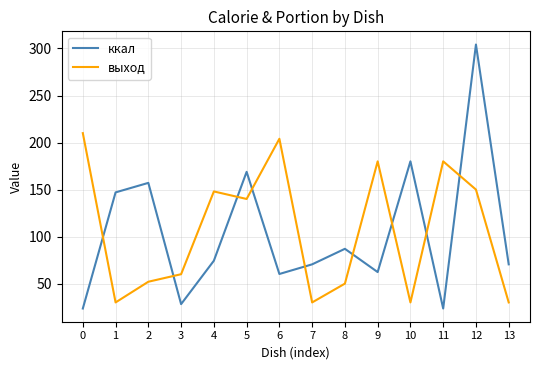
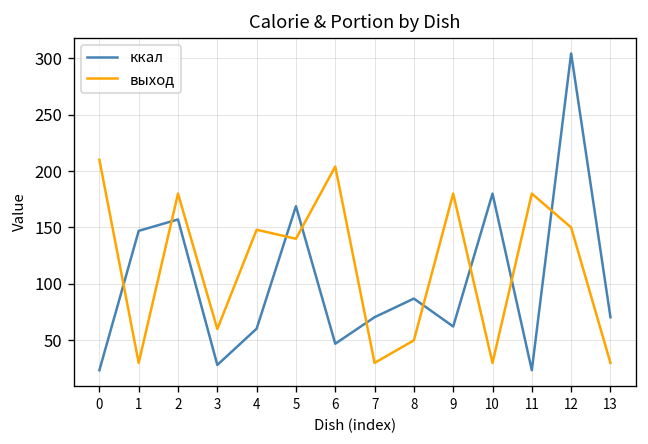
  {
    "ккал": {
      "0": 20,
      "1": 150,
      "2": 160,
      "3": 30,
-     "4": 70,
+     "4": 60,
      "5": 170,
-     "6": 60,
+     "6": 50,
      "7": 70,
      "8": 90,
      "9": 60,
      "10": 180,
      "11": 20,
      "12": 300,
      "13": 70
    },
    "выход": {
      "0": 210,
      "1": 30,
-     "2": 50,
+     "2": 180,
      "3": 60,
      "4": 150,
      "5": 140,
      "6": 200,
      "7": 30,
      "8": 50,
      "9": 180,
      "10": 30,
      "11": 180,
      "12": 150,
      "13": 30
    }
  }
